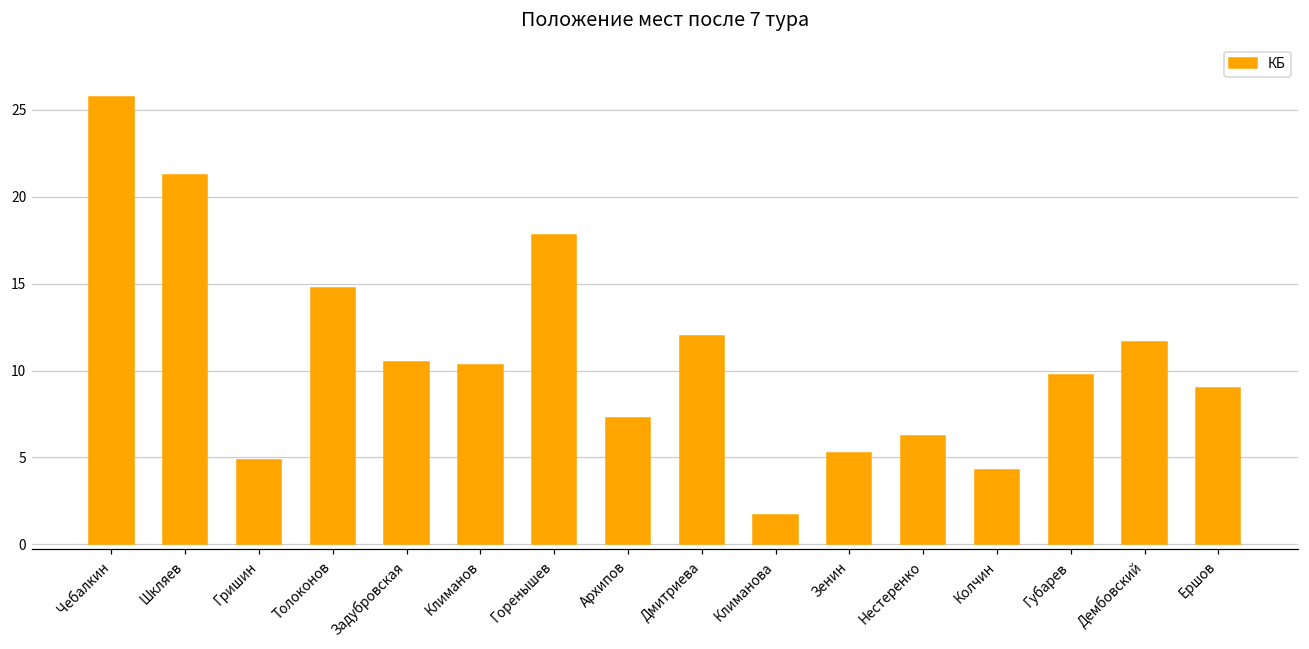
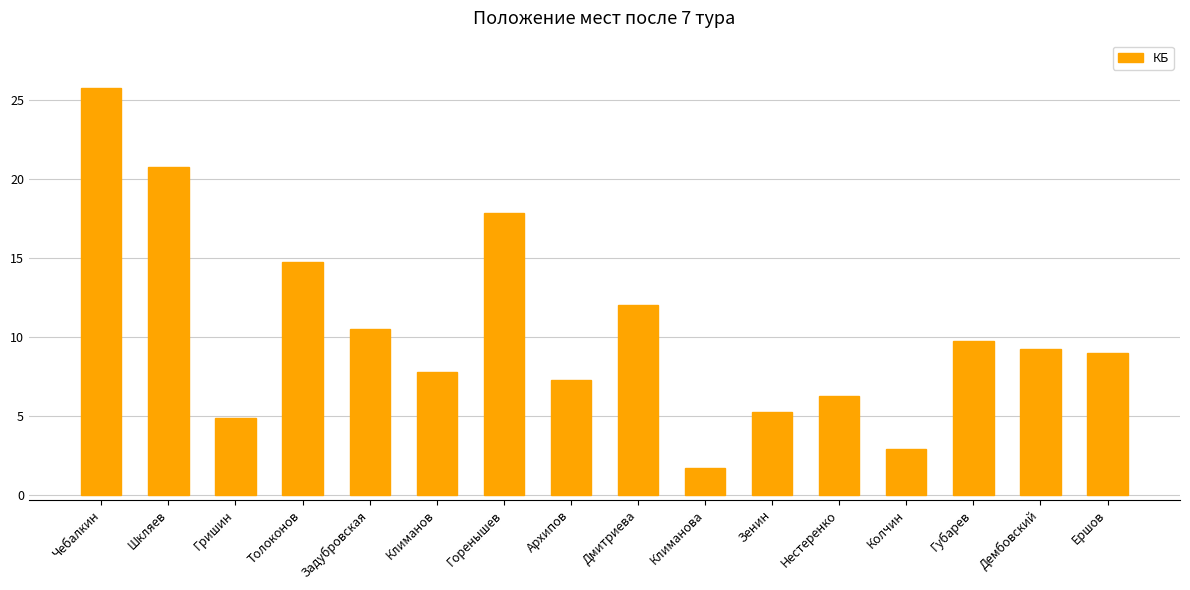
  {
    "Чебалкин": 25.8,
-   "Шкляев": 21.3,
+   "Шкляев": 20.7,
    "Гришин": 4.9,
    "Толоконов": 14.8,
    "Задубровская": 10.5,
-   "Климанов": 10.3,
+   "Климанов": 7.8,
    "Горенышев": 17.8,
    "Архипов": 7.3,
    "Дмитриева": 12.0,
    "Климанова": 1.7,
    "Зенин": 5.3,
    "Нестеренко": 6.3,
-   "Колчин": 4.3,
+   "Колчин": 2.9,
    "Губарев": 9.8,
-   "Дембовский": 11.6,
+   "Дембовский": 9.3,
    "Ершов": 9.0
  }
